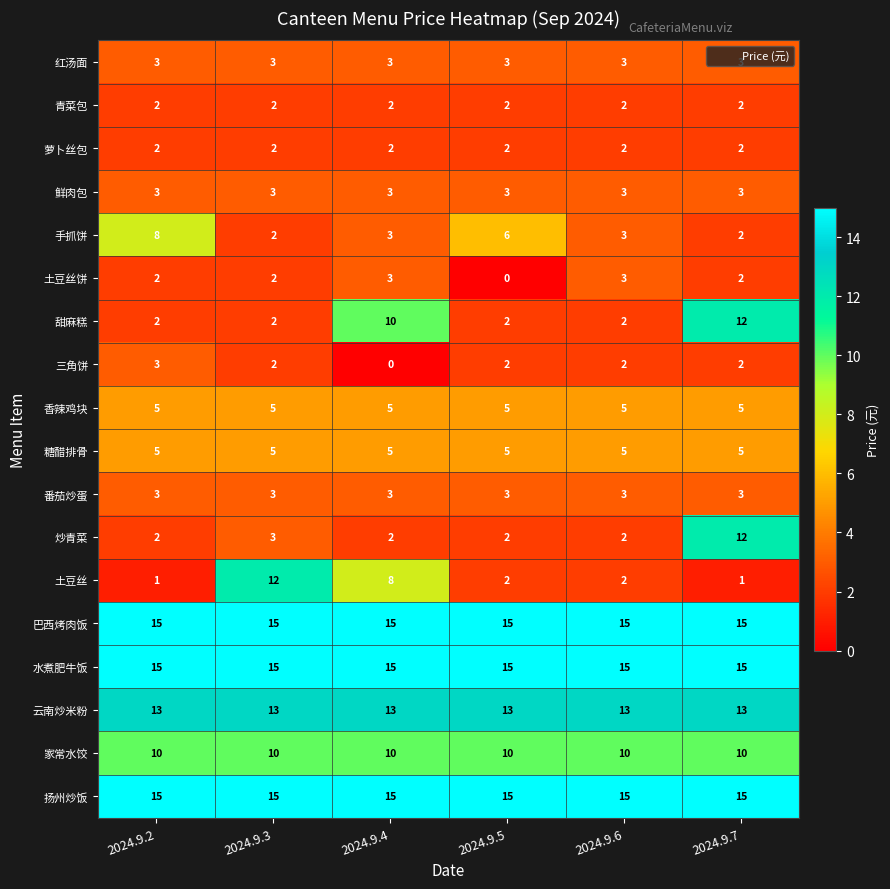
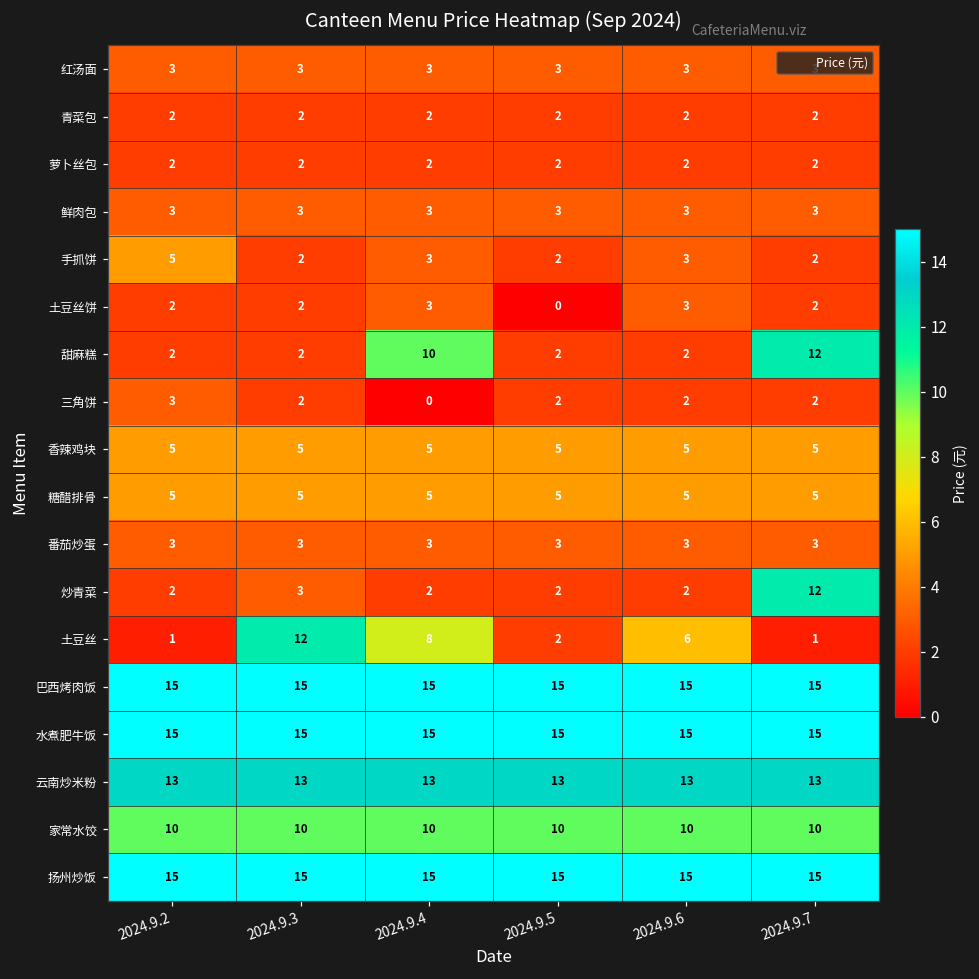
  {
    "红汤面": {
      "2024.9.2": 3,
      "2024.9.3": 3,
      "2024.9.4": 3,
      "2024.9.5": 3,
      "2024.9.6": 3
    },
    "青菜包": {
      "2024.9.2": 2,
      "2024.9.3": 2,
      "2024.9.4": 2,
      "2024.9.5": 2,
      "2024.9.6": 2,
      "2024.9.7": 2
    },
    "萝卜丝包": {
      "2024.9.2": 2,
      "2024.9.3": 2,
      "2024.9.4": 2,
      "2024.9.5": 2,
      "2024.9.6": 2,
      "2024.9.7": 2
    },
    "鲜肉包": {
      "2024.9.2": 3,
      "2024.9.3": 3,
      "2024.9.4": 3,
      "2024.9.5": 3,
      "2024.9.6": 3,
      "2024.9.7": 3
    },
    "手抓饼": {
-     "2024.9.2": 8,
+     "2024.9.2": 5,
      "2024.9.3": 2,
      "2024.9.4": 3,
-     "2024.9.5": 6,
+     "2024.9.5": 2,
      "2024.9.6": 3,
      "2024.9.7": 2
    },
    "土豆丝饼": {
      "2024.9.2": 2,
      "2024.9.3": 2,
      "2024.9.4": 3,
      "2024.9.5": 0,
      "2024.9.6": 3,
      "2024.9.7": 2
    },
    "甜麻糕": {
      "2024.9.2": 2,
      "2024.9.3": 2,
      "2024.9.4": 10,
      "2024.9.5": 2,
      "2024.9.6": 2,
      "2024.9.7": 12
    },
    "三角饼": {
      "2024.9.2": 3,
      "2024.9.3": 2,
      "2024.9.4": 0,
      "2024.9.5": 2,
      "2024.9.6": 2,
      "2024.9.7": 2
    },
    "香辣鸡块": {
      "2024.9.2": 5,
      "2024.9.3": 5,
      "2024.9.4": 5,
      "2024.9.5": 5,
      "2024.9.6": 5,
      "2024.9.7": 5
    },
    "糖醋排骨": {
      "2024.9.2": 5,
      "2024.9.3": 5,
      "2024.9.4": 5,
      "2024.9.5": 5,
      "2024.9.6": 5,
      "2024.9.7": 5
    },
    "番茄炒蛋": {
      "2024.9.2": 3,
      "2024.9.3": 3,
      "2024.9.4": 3,
      "2024.9.5": 3,
      "2024.9.6": 3,
      "2024.9.7": 3
    },
    "炒青菜": {
      "2024.9.2": 2,
      "2024.9.3": 3,
      "2024.9.4": 2,
      "2024.9.5": 2,
      "2024.9.6": 2,
      "2024.9.7": 12
    },
    "土豆丝": {
      "2024.9.2": 1,
      "2024.9.3": 12,
      "2024.9.4": 8,
      "2024.9.5": 2,
-     "2024.9.6": 2,
+     "2024.9.6": 6,
      "2024.9.7": 1
    },
    "巴西烤肉饭": {
      "2024.9.2": 15,
      "2024.9.3": 15,
      "2024.9.4": 15,
      "2024.9.5": 15,
      "2024.9.6": 15,
      "2024.9.7": 15
    },
    "水煮肥牛饭": {
      "2024.9.2": 15,
      "2024.9.3": 15,
      "2024.9.4": 15,
      "2024.9.5": 15,
      "2024.9.6": 15,
      "2024.9.7": 15
    },
    "云南炒米粉": {
      "2024.9.2": 13,
      "2024.9.3": 13,
      "2024.9.4": 13,
      "2024.9.5": 13,
      "2024.9.6": 13,
      "2024.9.7": 13
    },
    "家常水饺": {
      "2024.9.2": 10,
      "2024.9.3": 10,
      "2024.9.4": 10,
      "2024.9.5": 10,
      "2024.9.6": 10,
      "2024.9.7": 10
    },
    "扬州炒饭": {
      "2024.9.2": 15,
      "2024.9.3": 15,
      "2024.9.4": 15,
      "2024.9.5": 15,
      "2024.9.6": 15,
      "2024.9.7": 15
    }
  }
